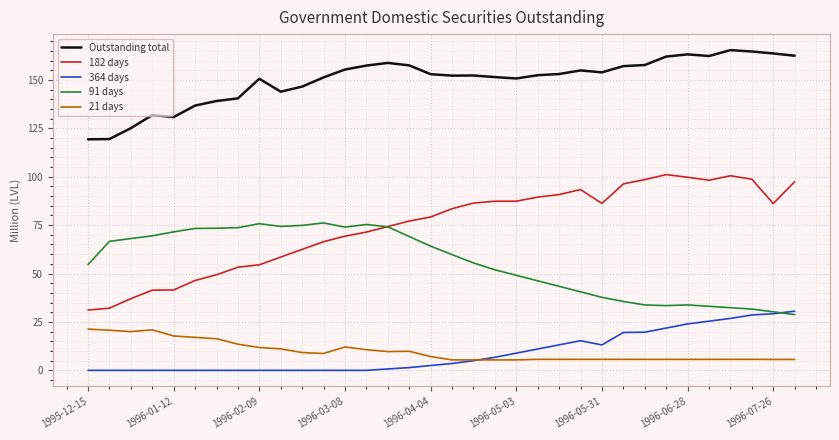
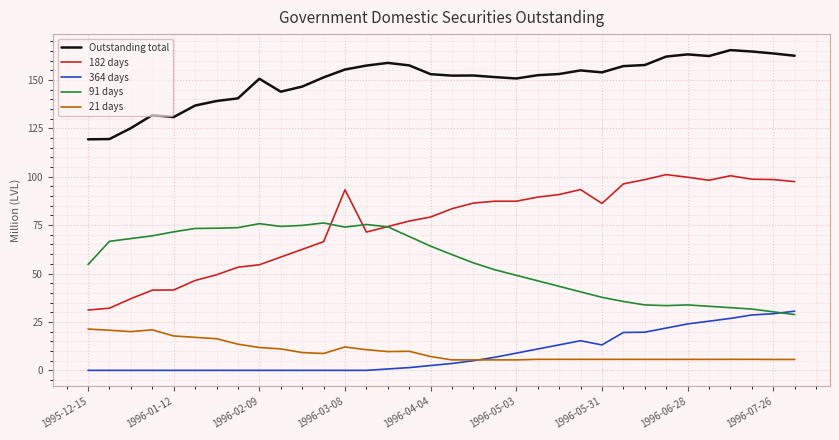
  {
    "Outstanding total": {
      "1995-12-15": 119,
      "1996-01-12": 131,
      "1996-02-09": 151,
      "1996-03-08": 155,
      "1996-04-04": 153,
      "1996-05-03": 151,
      "1996-05-31": 154,
      "1996-06-28": 163,
      "1996-07-26": 164
    },
    "182 days": {
      "1995-12-15": 31,
      "1996-01-12": 42,
      "1996-02-09": 55,
-     "1996-03-08": 69,
+     "1996-03-08": 93,
      "1996-04-04": 79,
      "1996-05-03": 87,
      "1996-05-31": 86,
      "1996-06-28": 100,
-     "1996-07-26": 86
+     "1996-07-26": 99
    },
    "364 days": {
      "1995-12-15": 0,
      "1996-01-12": 0,
      "1996-02-09": 0,
      "1996-03-08": 0,
      "1996-04-04": 2,
      "1996-05-03": 9,
      "1996-05-31": 13,
      "1996-06-28": 24
    },
    "91 days": {
      "1995-12-15": 55,
      "1996-01-12": 72,
      "1996-02-09": 76,
      "1996-03-08": 74,
      "1996-04-04": 64,
      "1996-05-03": 49,
      "1996-05-31": 38,
      "1996-06-28": 34
    },
    "21 days": {
      "1995-12-15": 21,
      "1996-01-12": 18,
      "1996-02-09": 12,
      "1996-03-08": 12,
      "1996-04-04": 7,
      "1996-05-03": 5,
      "1996-05-31": 6,
      "1996-06-28": 6,
      "1996-07-26": 6
    }
  }
